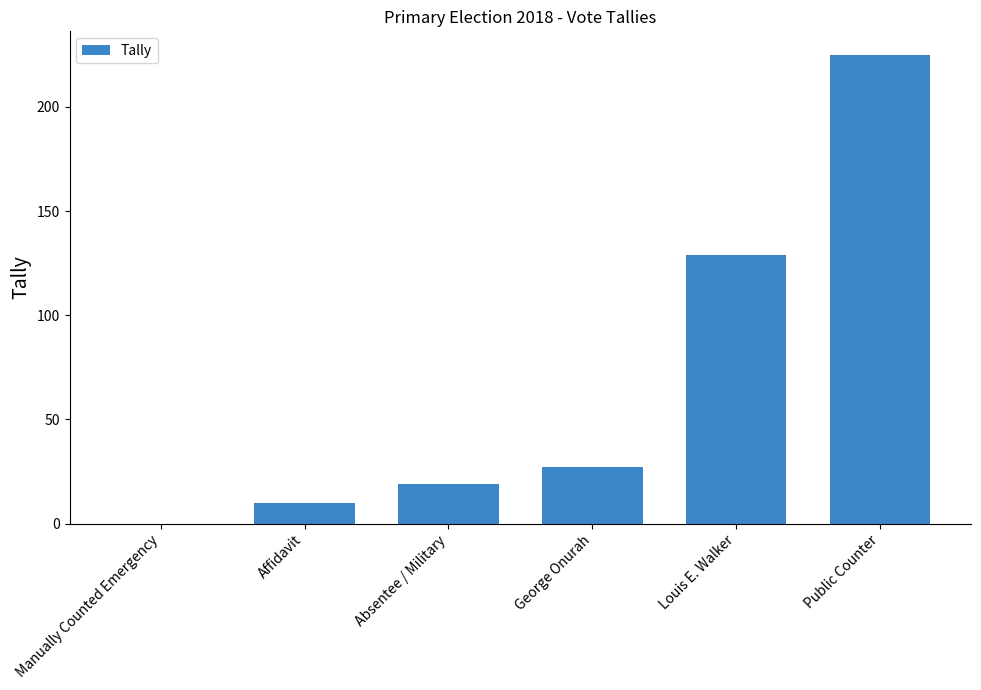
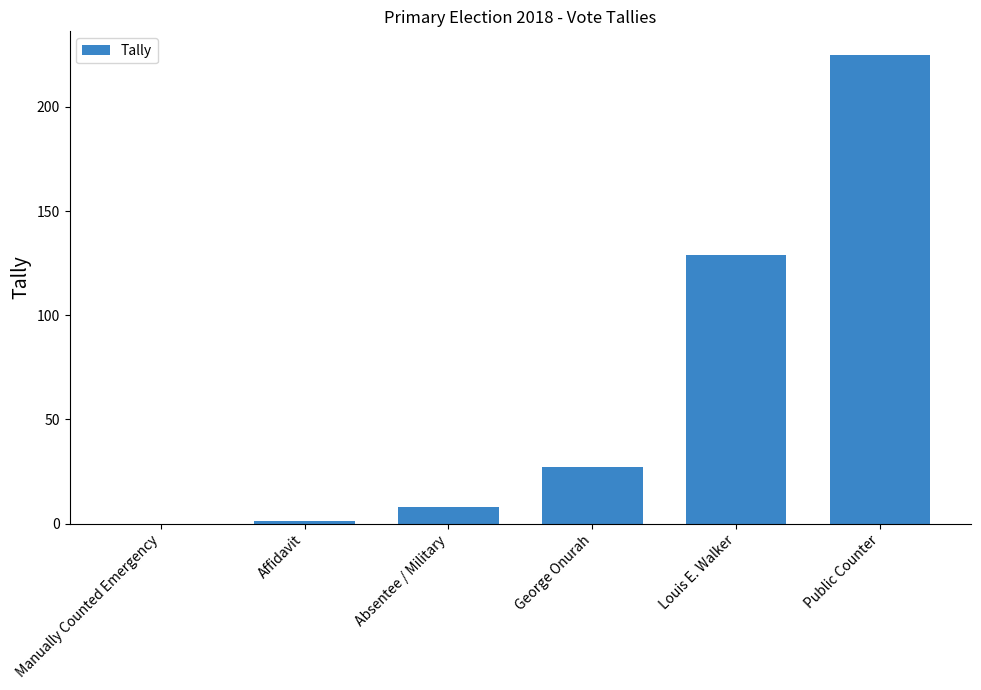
  {
    "Manually Counted Emergency": 0,
-   "Affidavit": 10,
-   "Absentee / Military": 19,
+   "Affidavit": 1,
+   "Absentee / Military": 8,
    "George Onurah": 27,
    "Louis E. Walker": 129,
    "Public Counter": 225
  }
